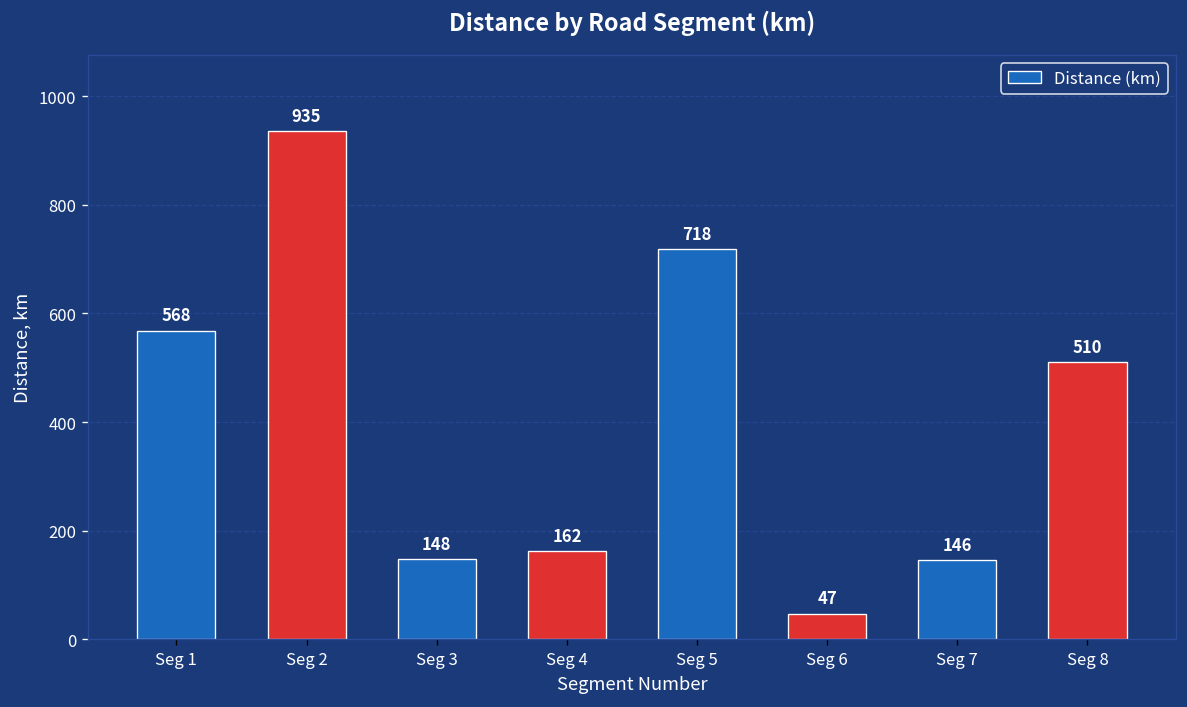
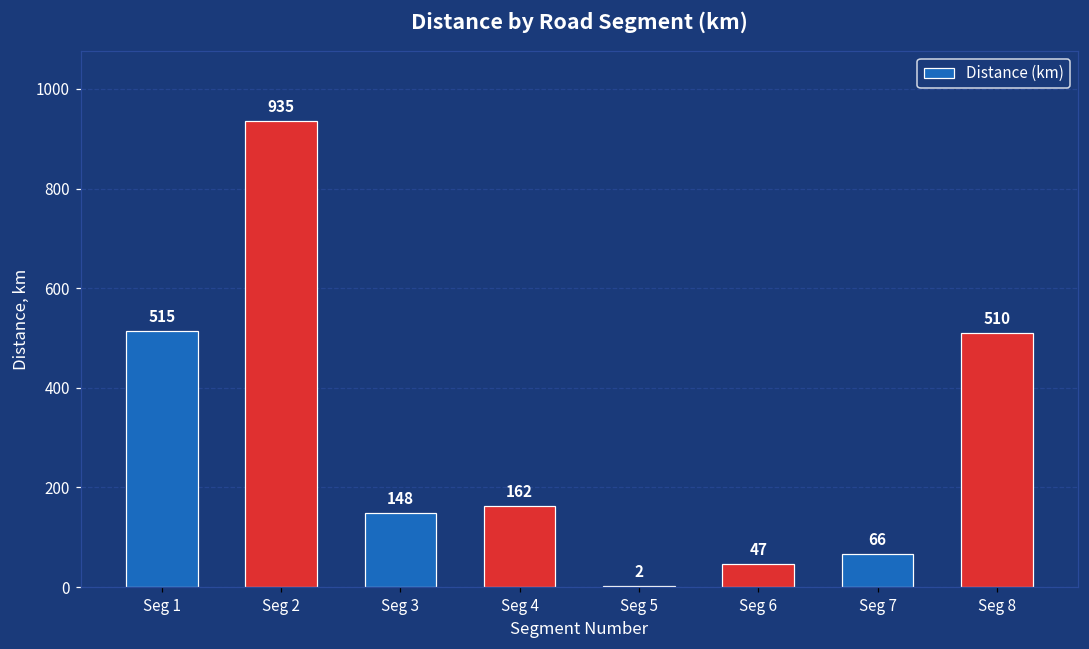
  {
-   "Seg 1": 568,
+   "Seg 1": 515,
    "Seg 2": 935,
    "Seg 3": 148,
    "Seg 4": 162,
-   "Seg 5": 718,
+   "Seg 5": 2,
    "Seg 6": 47,
-   "Seg 7": 146,
+   "Seg 7": 66,
    "Seg 8": 510
  }
